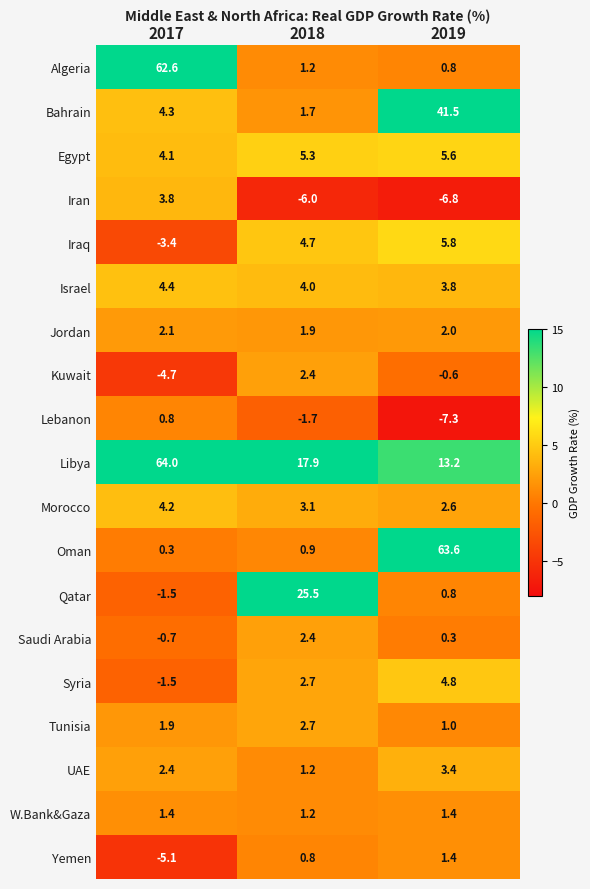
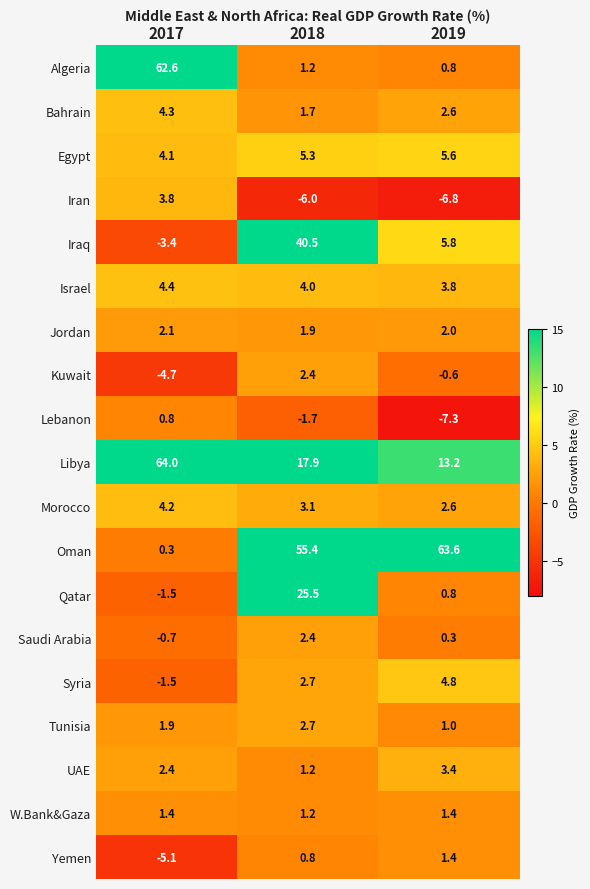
  {
    "Algeria": {
      "2017": 62.6,
      "2018": 1.2,
      "2019": 0.8
    },
    "Bahrain": {
      "2017": 4.3,
      "2018": 1.7,
-     "2019": 41.5
+     "2019": 2.6
    },
    "Egypt": {
      "2017": 4.1,
      "2018": 5.3,
      "2019": 5.6
    },
    "Iran": {
      "2017": 3.8,
      "2018": -6.0,
      "2019": -6.8
    },
    "Iraq": {
      "2017": -3.4,
-     "2018": 4.7,
+     "2018": 40.5,
      "2019": 5.8
    },
    "Israel": {
      "2017": 4.4,
      "2018": 4.0,
      "2019": 3.8
    },
    "Jordan": {
      "2017": 2.1,
      "2018": 1.9,
      "2019": 2.0
    },
    "Kuwait": {
      "2017": -4.7,
      "2018": 2.4,
      "2019": -0.6
    },
    "Lebanon": {
      "2017": 0.8,
      "2018": -1.7,
      "2019": -7.3
    },
    "Libya": {
      "2017": 64.0,
      "2018": 17.9,
      "2019": 13.2
    },
    "Morocco": {
      "2017": 4.2,
      "2018": 3.1,
      "2019": 2.6
    },
    "Oman": {
      "2017": 0.3,
-     "2018": 0.9,
+     "2018": 55.4,
      "2019": 63.6
    },
    "Qatar": {
      "2017": -1.5,
      "2018": 25.5,
      "2019": 0.8
    },
    "Saudi Arabia": {
      "2017": -0.7,
      "2018": 2.4,
      "2019": 0.3
    },
    "Syria": {
      "2017": -1.5,
      "2018": 2.7,
      "2019": 4.8
    },
    "Tunisia": {
      "2017": 1.9,
      "2018": 2.7,
      "2019": 1.0
    },
    "UAE": {
      "2017": 2.4,
      "2018": 1.2,
      "2019": 3.4
    },
    "W.Bank&Gaza": {
      "2017": 1.4,
      "2018": 1.2,
      "2019": 1.4
    },
    "Yemen": {
      "2017": -5.1,
      "2018": 0.8,
      "2019": 1.4
    }
  }
